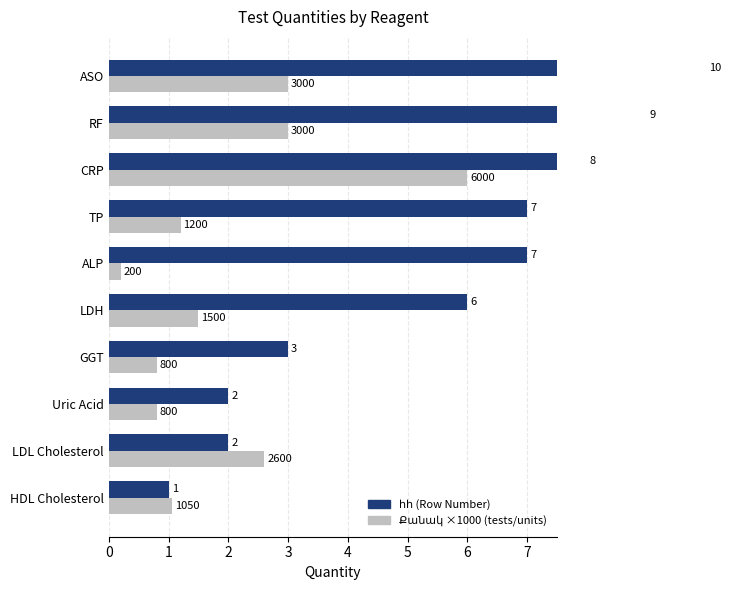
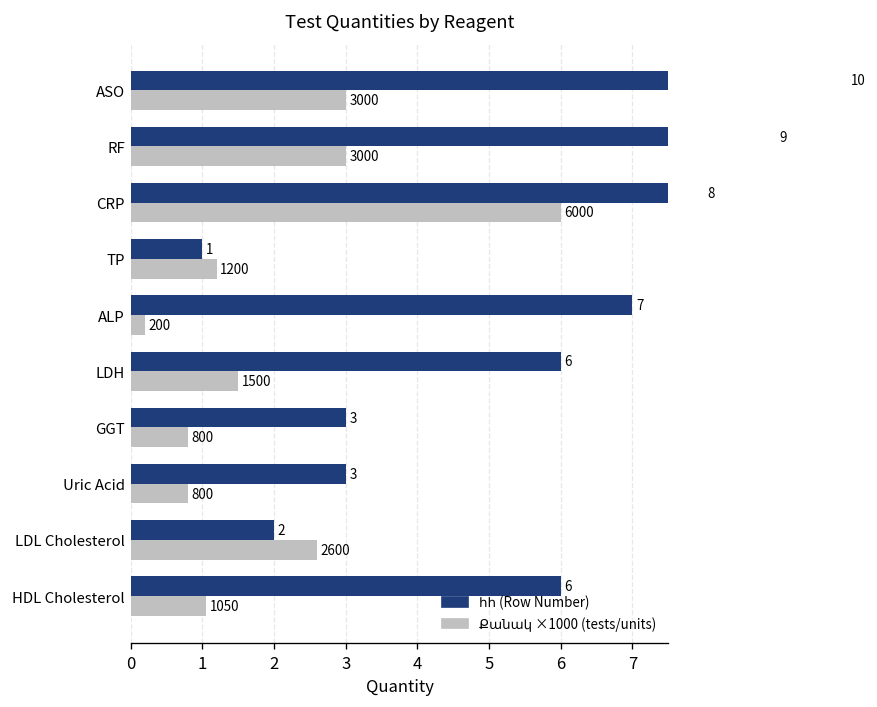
  {
    "հհ (Row Number)": {
-     "TP": 7,
+     "TP": 1,
      "ALP": 7,
      "LDH": 6,
      "GGT": 3,
-     "Uric Acid": 2,
+     "Uric Acid": 3,
      "LDL Cholesterol": 2,
-     "HDL Cholesterol": 1
+     "HDL Cholesterol": 6
    }
  }
